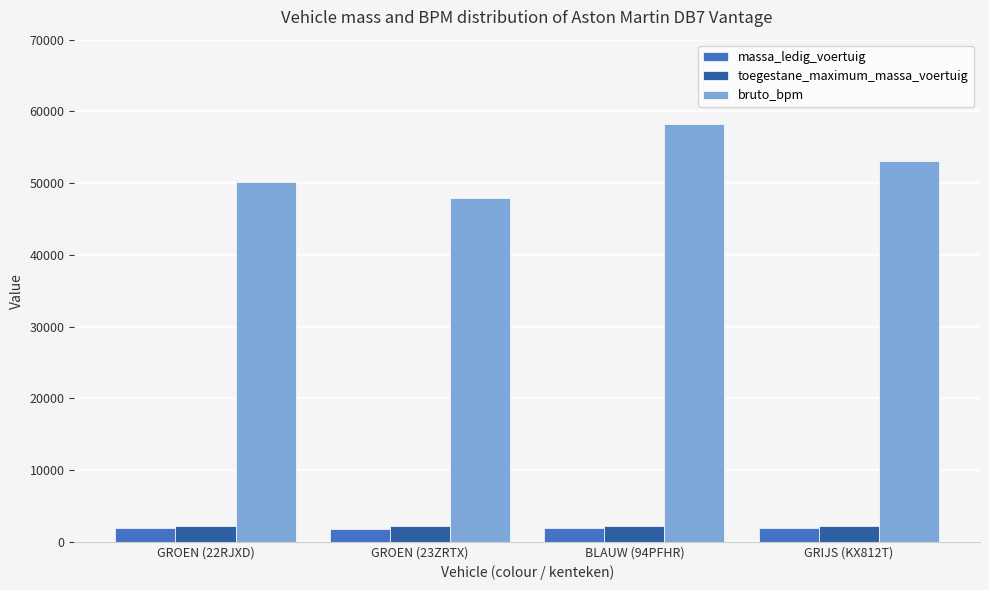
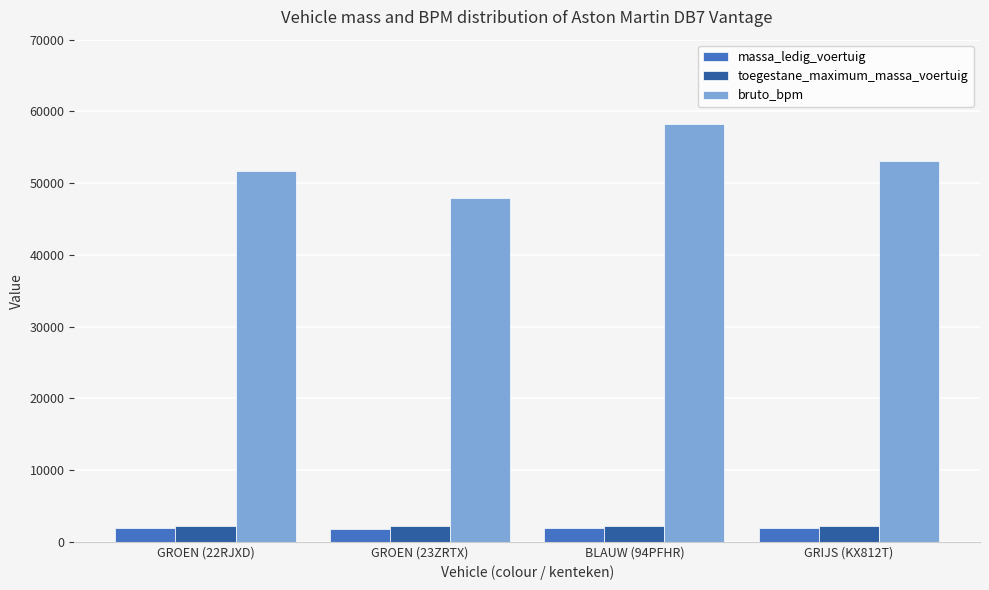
  {
    "bruto_bpm": {
-     "GROEN (22RJXD)": 50000,
+     "GROEN (22RJXD)": 52000,
      "GROEN (23ZRTX)": 48000,
      "BLAUW (94PFHR)": 58000,
      "GRIJS (KX812T)": 53000
    }
  }
